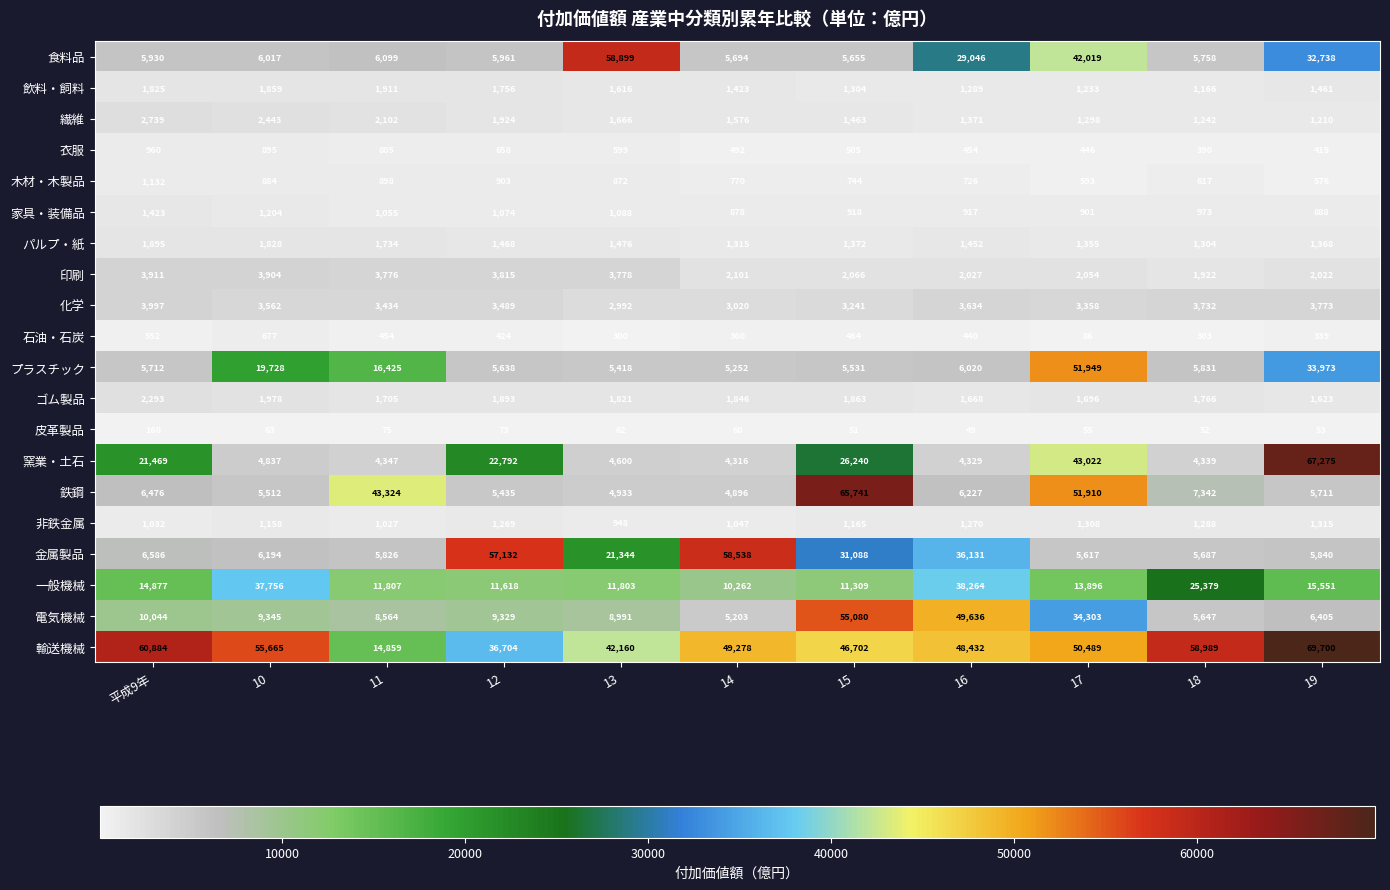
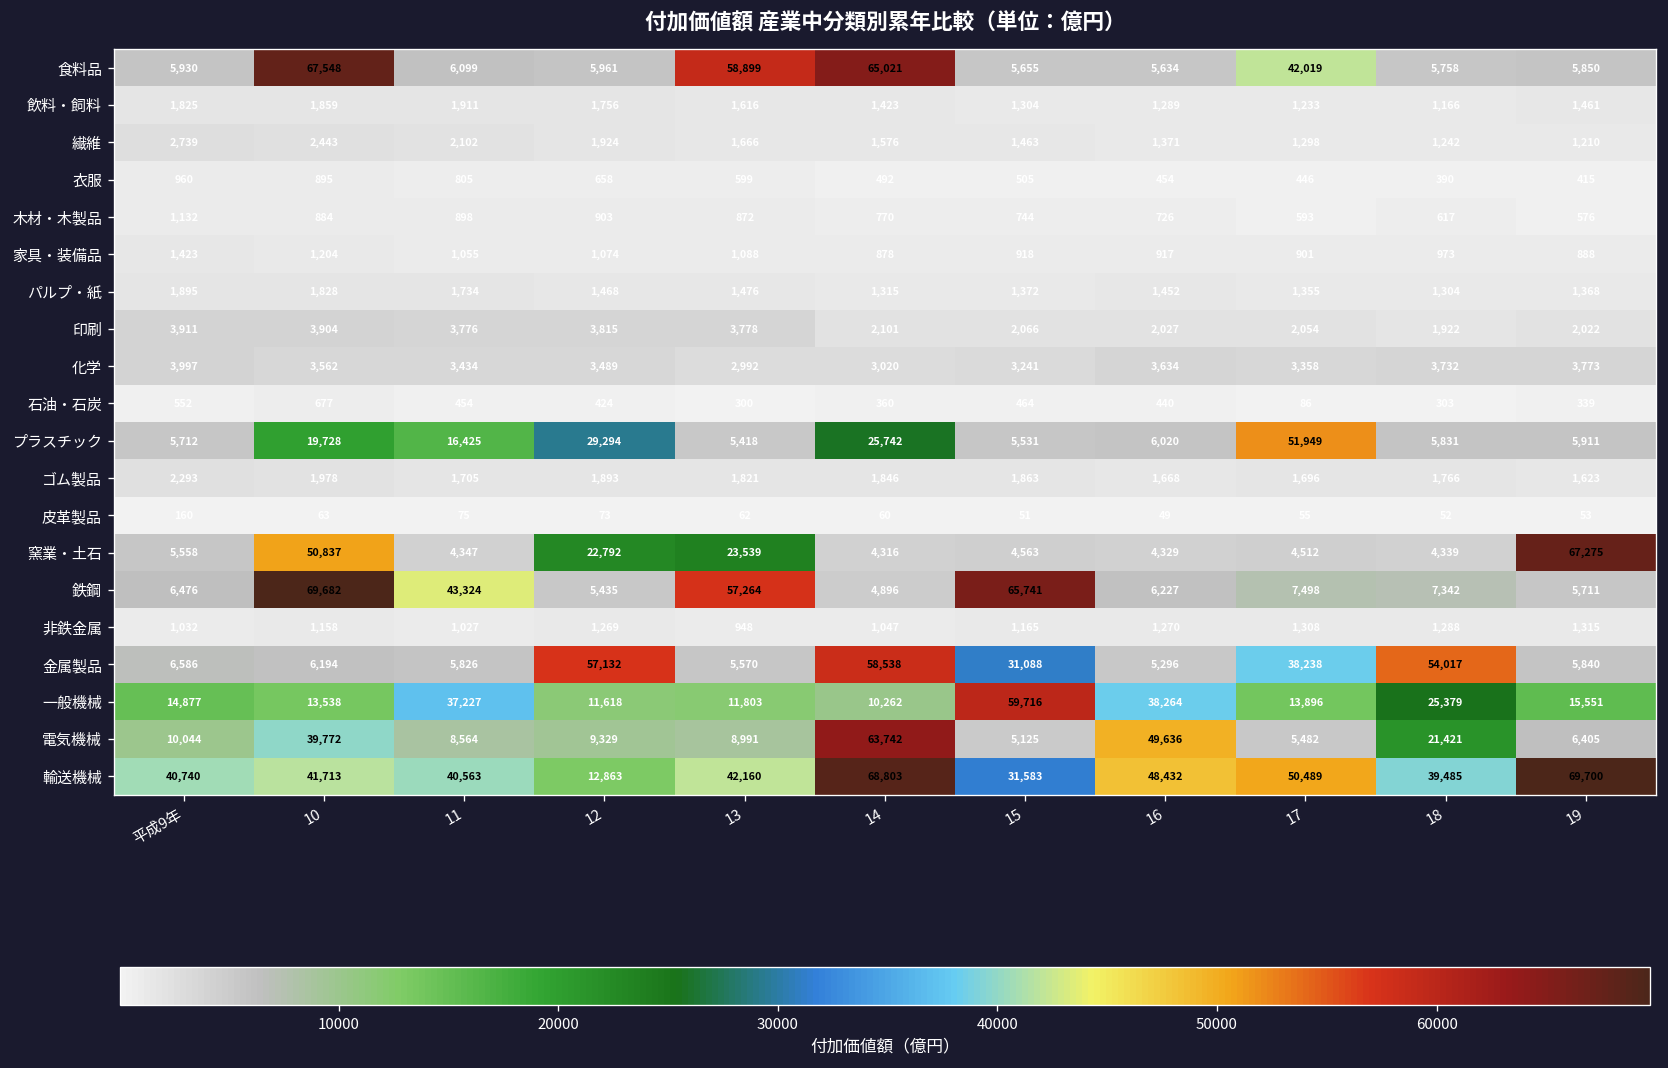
  {
    "食料品": {
      "平成9年": "5,930",
-     "10": "6,017",
+     "10": "67,548",
      "11": "6,099",
      "12": "5,961",
      "13": "58,899",
-     "14": "5,694",
+     "14": "65,021",
      "15": "5,655",
-     "16": "29,046",
+     "16": "5,634",
      "17": "42,019",
      "18": "5,758",
-     "19": "32,738"
+     "19": "5,850"
    },
    "プラスチック": {
      "平成9年": "5,712",
      "10": "19,728",
      "11": "16,425",
-     "12": "5,638",
+     "12": "29,294",
      "13": "5,418",
-     "14": "5,252",
+     "14": "25,742",
      "15": "5,531",
      "16": "6,020",
      "17": "51,949",
      "18": "5,831",
-     "19": "33,973"
+     "19": "5,911"
    },
    "窯業・土石": {
-     "平成9年": "21,469",
-     "10": "4,837",
+     "平成9年": "5,558",
+     "10": "50,837",
      "12": "22,792",
-     "13": "4,600",
-     "15": "26,240",
-     "17": "43,022",
+     "13": "23,539",
+     "15": "4,563",
+     "17": "4,512",
      "19": "67,275"
    },
    "鉄鋼": {
      "平成9年": "6,476",
-     "10": "5,512",
+     "10": "69,682",
      "11": "43,324",
      "12": "5,435",
-     "13": "4,933",
+     "13": "57,264",
      "14": "4,896",
      "15": "65,741",
      "16": "6,227",
-     "17": "51,910",
+     "17": "7,498",
      "18": "7,342",
      "19": "5,711"
    },
    "金属製品": {
      "平成9年": "6,586",
      "10": "6,194",
      "11": "5,826",
      "12": "57,132",
-     "13": "21,344",
+     "13": "5,570",
      "14": "58,538",
      "15": "31,088",
-     "16": "36,131",
-     "17": "5,617",
-     "18": "5,687",
+     "16": "5,296",
+     "17": "38,238",
+     "18": "54,017",
      "19": "5,840"
    },
    "一般機械": {
      "平成9年": "14,877",
-     "10": "37,756",
-     "11": "11,807",
+     "10": "13,538",
+     "11": "37,227",
      "12": "11,618",
      "13": "11,803",
      "14": "10,262",
-     "15": "11,309",
+     "15": "59,716",
      "16": "38,264",
      "17": "13,896",
      "18": "25,379",
      "19": "15,551"
    },
    "電気機械": {
      "平成9年": "10,044",
-     "10": "9,345",
+     "10": "39,772",
      "11": "8,564",
      "12": "9,329",
      "13": "8,991",
-     "14": "5,203",
-     "15": "55,080",
+     "14": "63,742",
+     "15": "5,125",
      "16": "49,636",
-     "17": "34,303",
-     "18": "5,647",
+     "17": "5,482",
+     "18": "21,421",
      "19": "6,405"
    },
    "輸送機械": {
-     "平成9年": "60,884",
-     "10": "55,665",
-     "11": "14,859",
-     "12": "36,704",
+     "平成9年": "40,740",
+     "10": "41,713",
+     "11": "40,563",
+     "12": "12,863",
      "13": "42,160",
-     "14": "49,278",
-     "15": "46,702",
+     "14": "68,803",
+     "15": "31,583",
      "16": "48,432",
      "17": "50,489",
-     "18": "58,989",
+     "18": "39,485",
      "19": "69,700"
    }
  }
